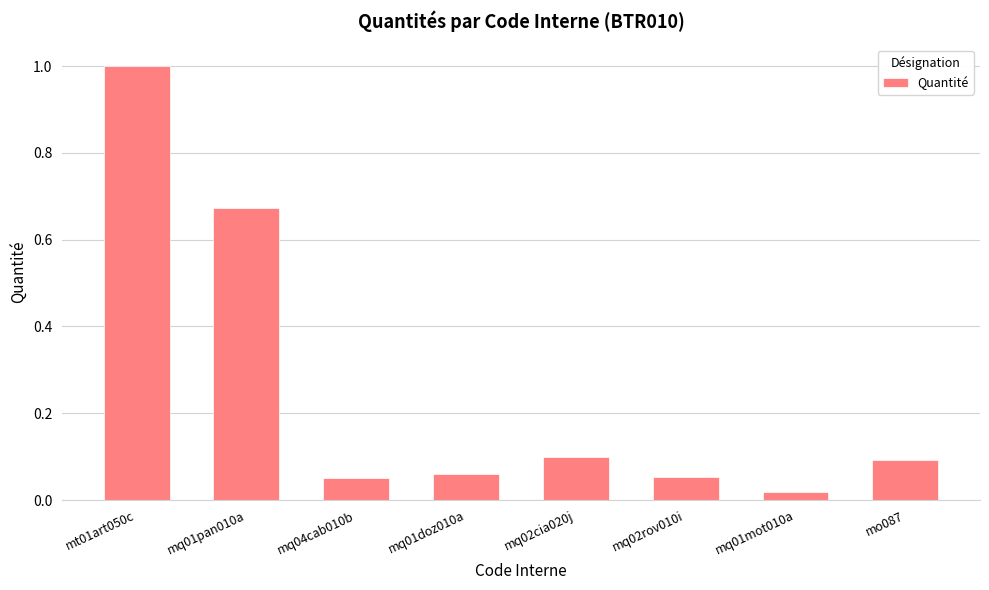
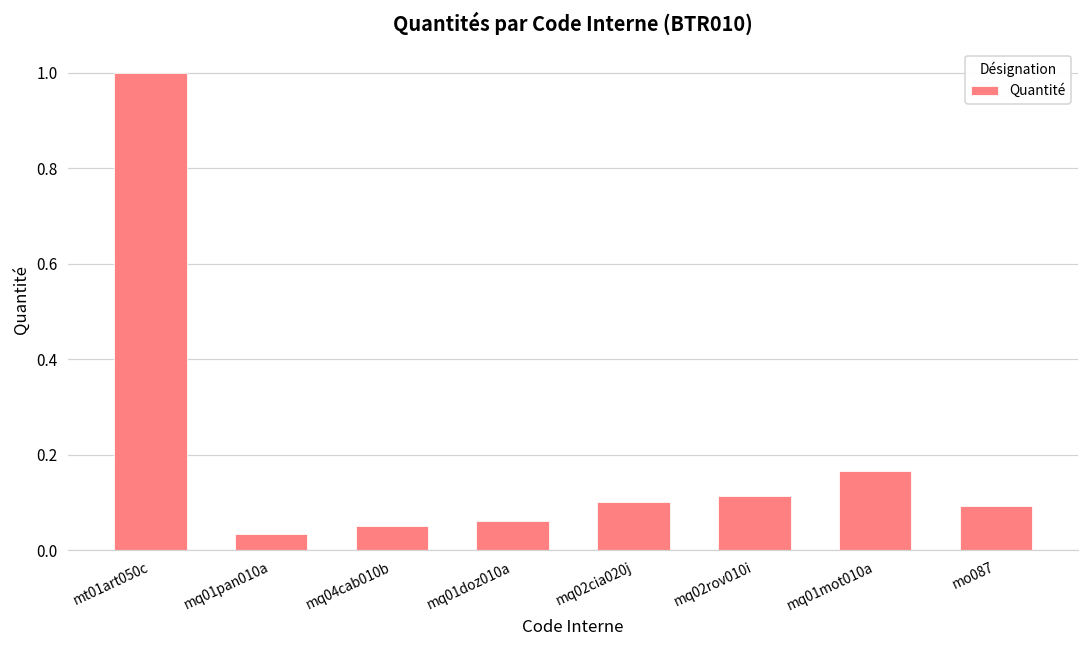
  {
    "mt01art050c": 1.00,
-   "mq01pan010a": 0.67,
+   "mq01pan010a": 0.03,
    "mq04cab010b": 0.05,
    "mq01doz010a": 0.06,
    "mq02cia020j": 0.10,
-   "mq02rov010i": 0.05,
-   "mq01mot010a": 0.02,
+   "mq02rov010i": 0.11,
+   "mq01mot010a": 0.17,
    "mo087": 0.09
  }
